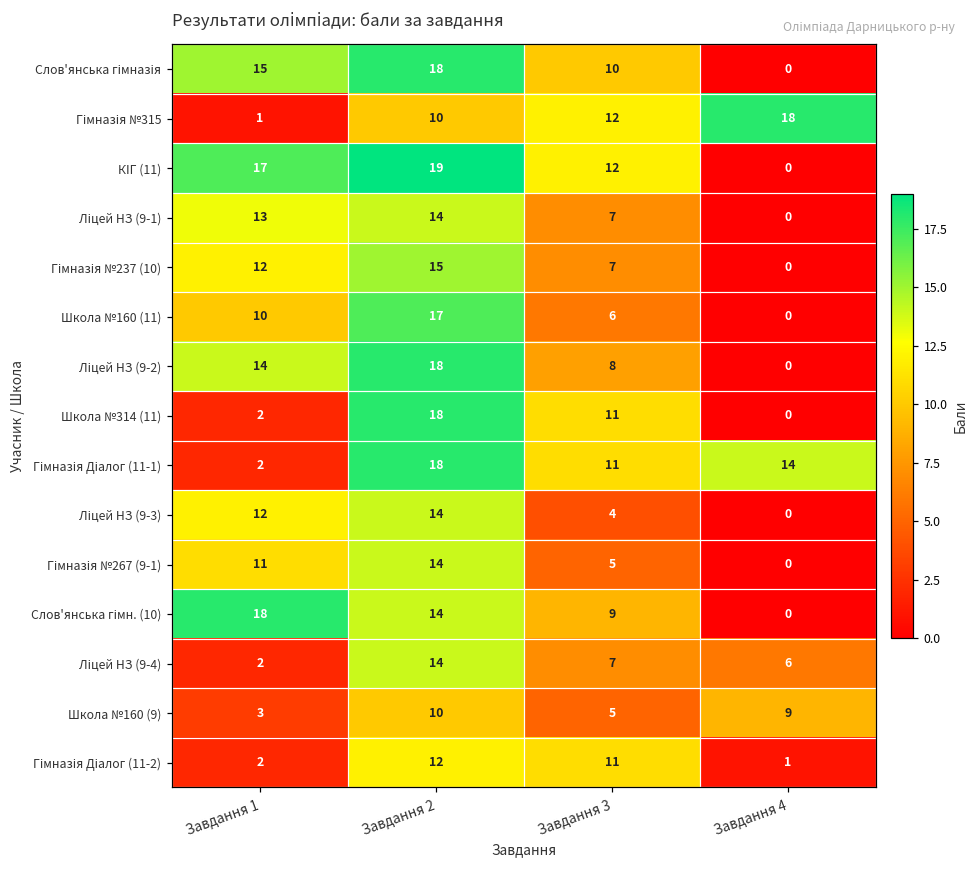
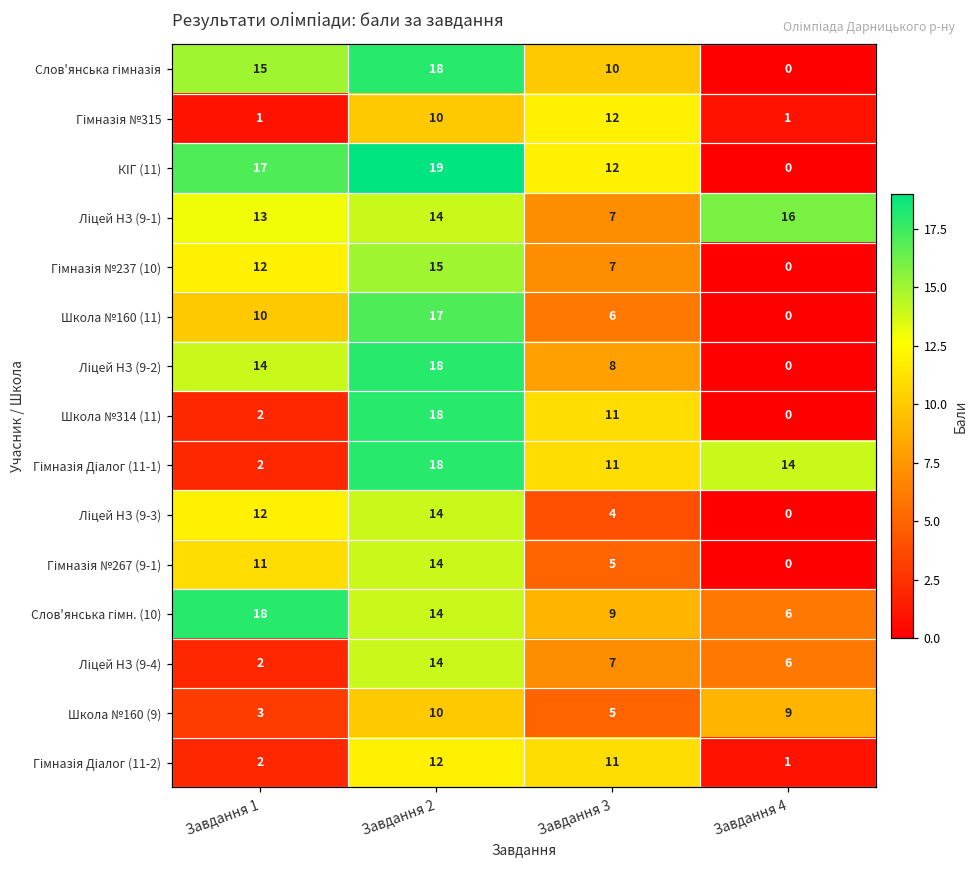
  {
    "Слов'янська гімназія": {
      "Завдання 1": 15,
      "Завдання 2": 18,
      "Завдання 3": 10,
      "Завдання 4": 0
    },
    "Гімназія №315": {
      "Завдання 1": 1,
      "Завдання 2": 10,
      "Завдання 3": 12,
-     "Завдання 4": 18
+     "Завдання 4": 1
    },
    "КІГ (11)": {
      "Завдання 1": 17,
      "Завдання 2": 19,
      "Завдання 3": 12,
      "Завдання 4": 0
    },
    "Ліцей НЗ (9-1)": {
      "Завдання 1": 13,
      "Завдання 2": 14,
      "Завдання 3": 7,
-     "Завдання 4": 0
+     "Завдання 4": 16
    },
    "Гімназія №237 (10)": {
      "Завдання 1": 12,
      "Завдання 2": 15,
      "Завдання 3": 7,
      "Завдання 4": 0
    },
    "Школа №160 (11)": {
      "Завдання 1": 10,
      "Завдання 2": 17,
      "Завдання 3": 6,
      "Завдання 4": 0
    },
    "Ліцей НЗ (9-2)": {
      "Завдання 1": 14,
      "Завдання 2": 18,
      "Завдання 3": 8,
      "Завдання 4": 0
    },
    "Школа №314 (11)": {
      "Завдання 1": 2,
      "Завдання 2": 18,
      "Завдання 3": 11,
      "Завдання 4": 0
    },
    "Гімназія Діалог (11-1)": {
      "Завдання 1": 2,
      "Завдання 2": 18,
      "Завдання 3": 11,
      "Завдання 4": 14
    },
    "Ліцей НЗ (9-3)": {
      "Завдання 1": 12,
      "Завдання 2": 14,
      "Завдання 3": 4,
      "Завдання 4": 0
    },
    "Гімназія №267 (9-1)": {
      "Завдання 1": 11,
      "Завдання 2": 14,
      "Завдання 3": 5,
      "Завдання 4": 0
    },
    "Слов'янська гімн. (10)": {
      "Завдання 1": 18,
      "Завдання 2": 14,
      "Завдання 3": 9,
-     "Завдання 4": 0
+     "Завдання 4": 6
    },
    "Ліцей НЗ (9-4)": {
      "Завдання 1": 2,
      "Завдання 2": 14,
      "Завдання 3": 7,
      "Завдання 4": 6
    },
    "Школа №160 (9)": {
      "Завдання 1": 3,
      "Завдання 2": 10,
      "Завдання 3": 5,
      "Завдання 4": 9
    },
    "Гімназія Діалог (11-2)": {
      "Завдання 1": 2,
      "Завдання 2": 12,
      "Завдання 3": 11,
      "Завдання 4": 1
    }
  }
